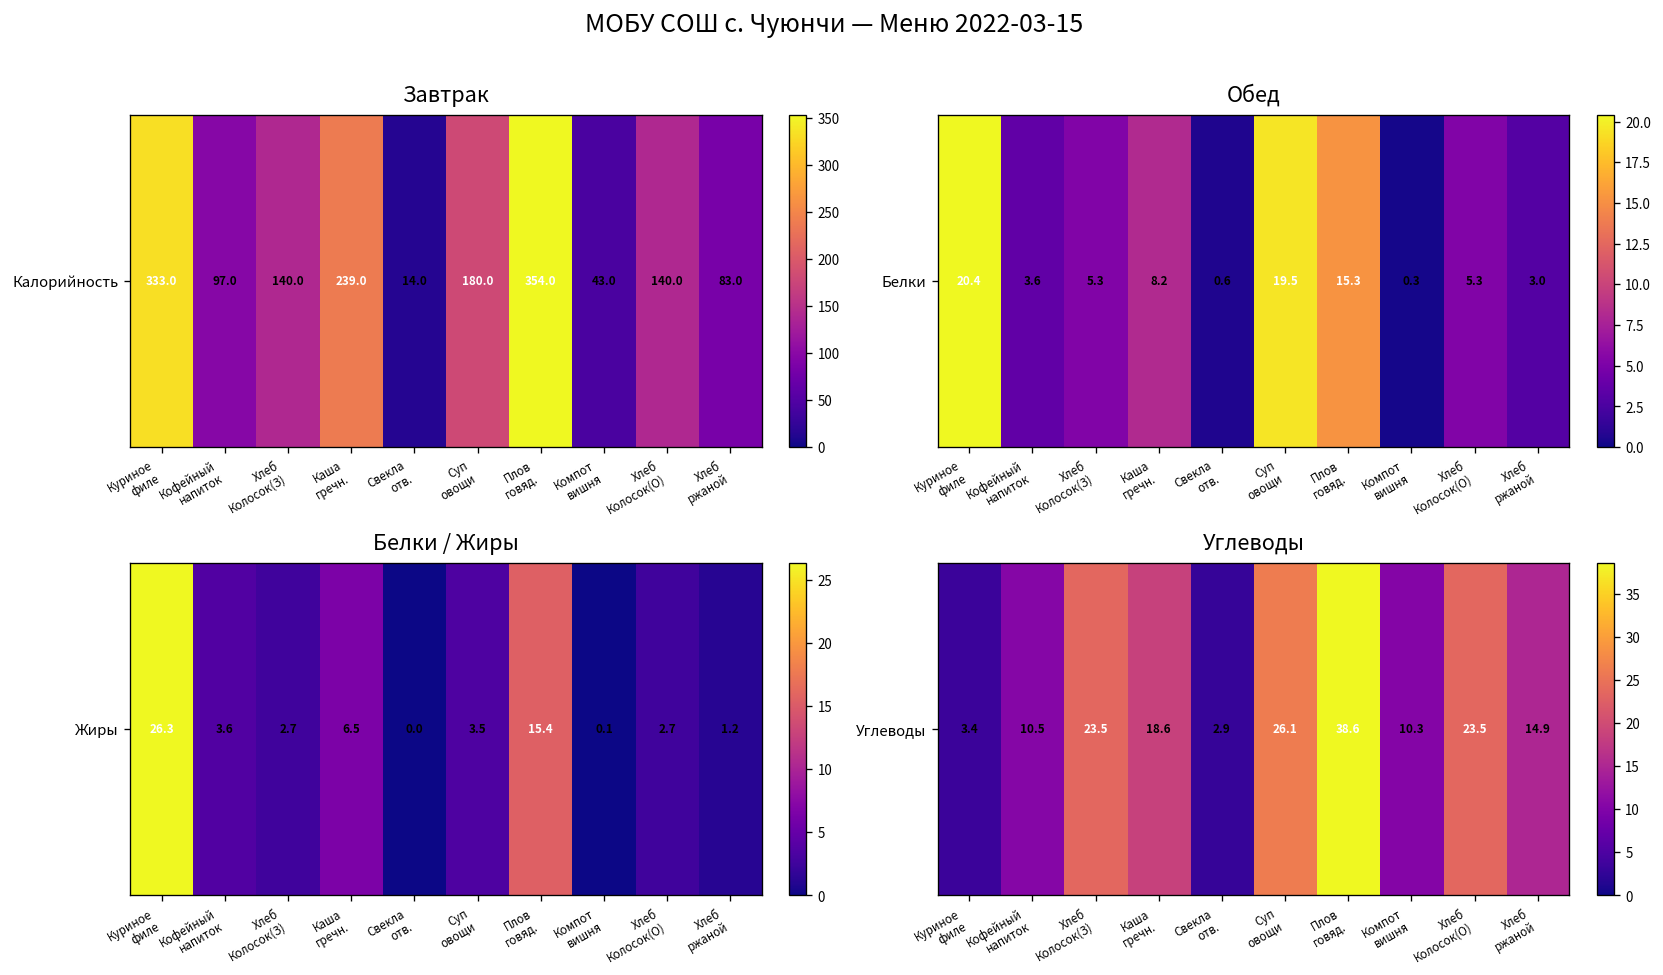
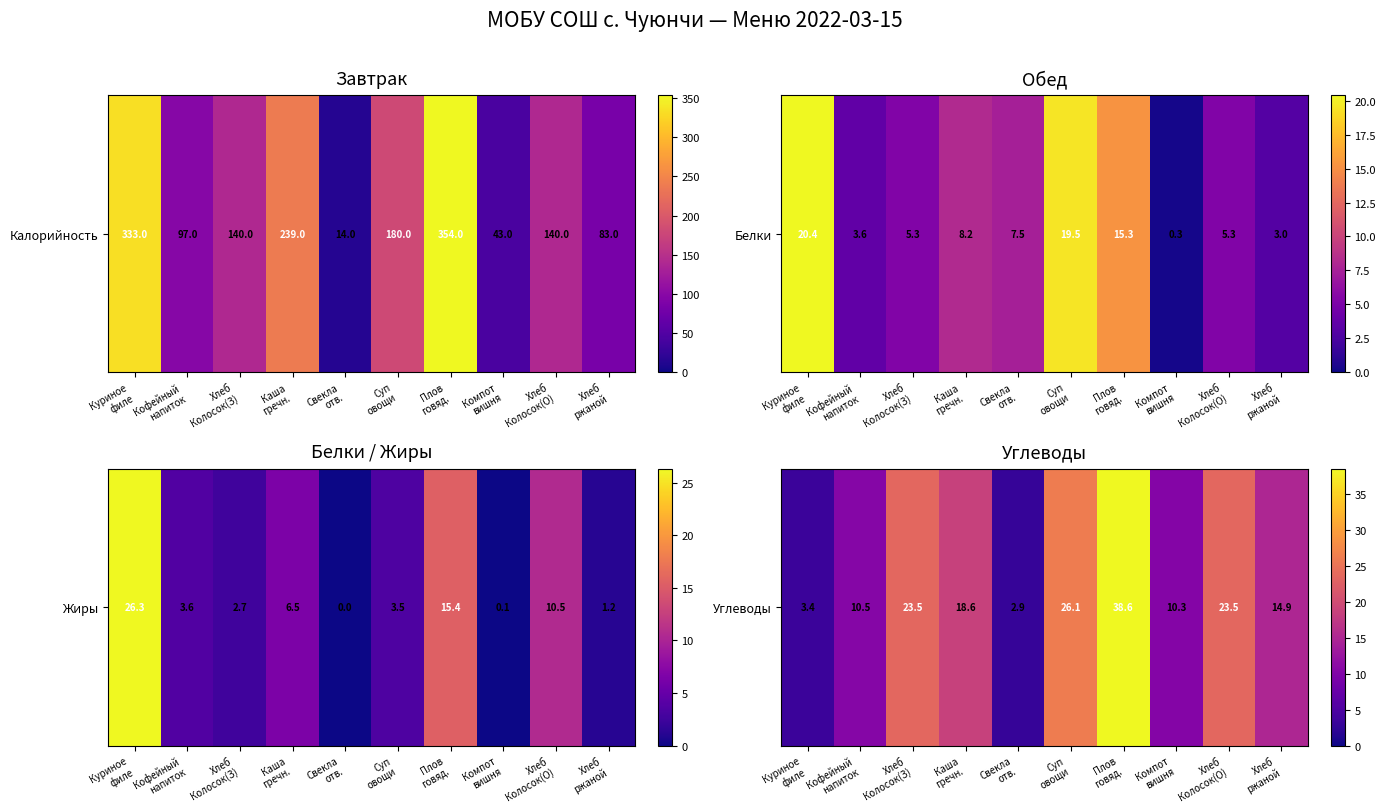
  {
    "Завтрак": {
      "Калорийность": {
        "Куриное филе": 333.0,
        "Кофейный напиток": 97.0,
        "Хлеб Колосок(З)": 140.0,
        "Каша гречн.": 239.0,
        "Свекла отв.": 14.0,
        "Суп овощи": 180.0,
        "Плов говяд.": 354.0,
        "Компот вишня": 43.0,
        "Хлеб Колосок(О)": 140.0,
        "Хлеб ржаной": 83.0
      }
    },
    "Обед": {
      "Белки": {
        "Куриное филе": 20.4,
        "Кофейный напиток": 3.6,
        "Хлеб Колосок(З)": 5.3,
        "Каша гречн.": 8.2,
-       "Свекла отв.": 0.6,
+       "Свекла отв.": 7.5,
        "Суп овощи": 19.5,
        "Плов говяд.": 15.3,
        "Компот вишня": 0.3,
        "Хлеб Колосок(О)": 5.3,
        "Хлеб ржаной": 3.0
      }
    },
    "Белки / Жиры": {
      "Жиры": {
        "Куриное филе": 26.3,
        "Кофейный напиток": 3.6,
        "Хлеб Колосок(З)": 2.7,
        "Каша гречн.": 6.5,
        "Свекла отв.": 0.0,
        "Суп овощи": 3.5,
        "Плов говяд.": 15.4,
        "Компот вишня": 0.1,
-       "Хлеб Колосок(О)": 2.7,
+       "Хлеб Колосок(О)": 10.5,
        "Хлеб ржаной": 1.2
      }
    },
    "Углеводы": {
      "Углеводы": {
        "Куриное филе": 3.4,
        "Кофейный напиток": 10.5,
        "Хлеб Колосок(З)": 23.5,
        "Каша гречн.": 18.6,
        "Свекла отв.": 2.9,
        "Суп овощи": 26.1,
        "Плов говяд.": 38.6,
        "Компот вишня": 10.3,
        "Хлеб Колосок(О)": 23.5,
        "Хлеб ржаной": 14.9
      }
    }
  }
